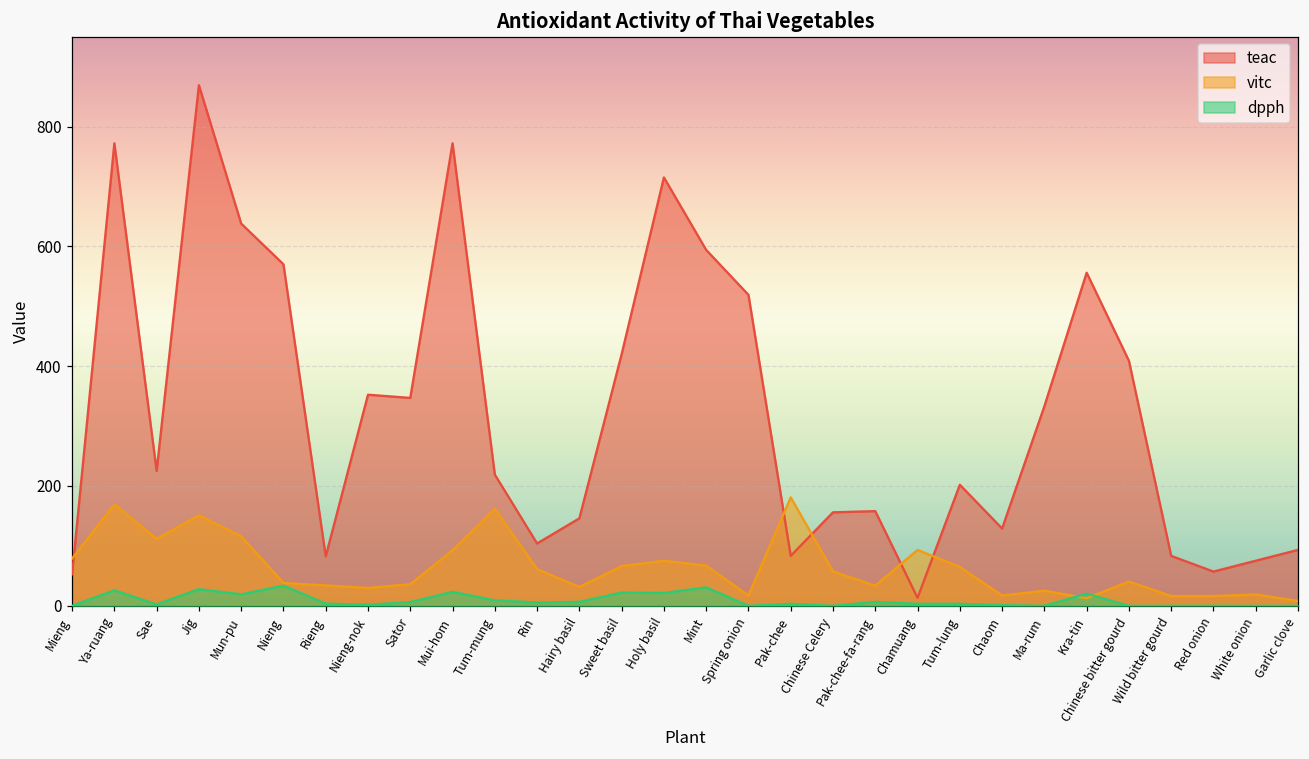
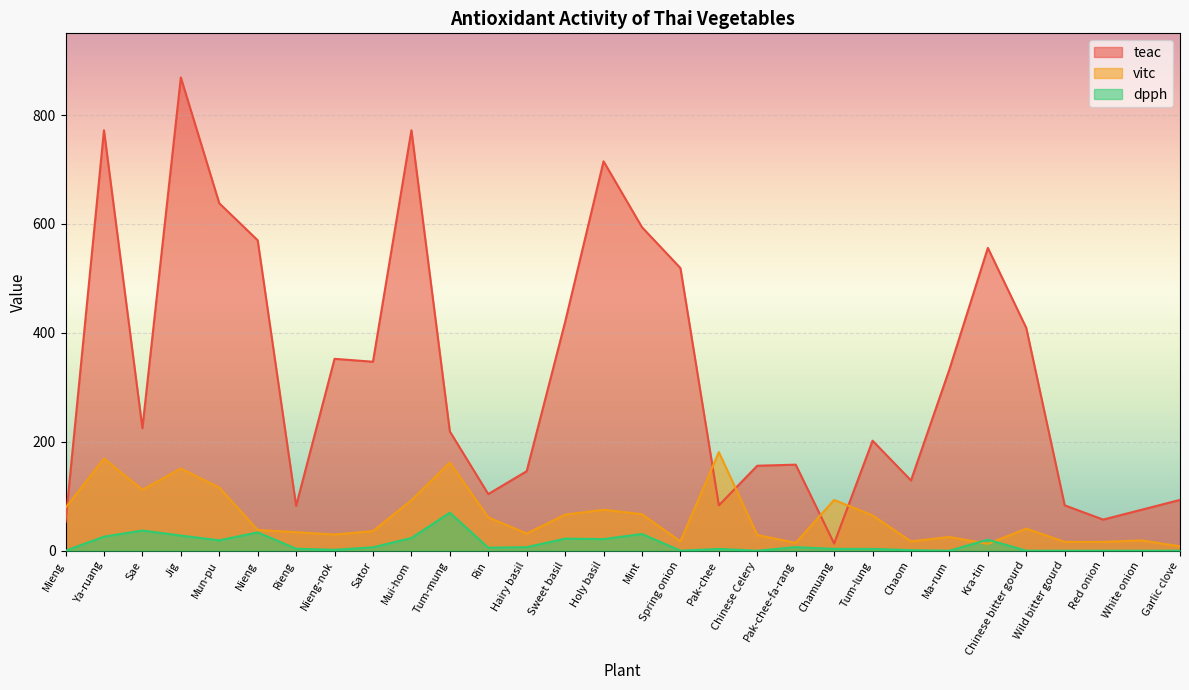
  {
    "teac": {
      "Mieng": 50,
      "Ya-ruang": 770,
      "Sae": 230,
      "Jig": 870,
      "Mun-pu": 640,
      "Nieng": 570,
      "Rieng": 80,
      "Nieng-nok": 350,
      "Sator": 350,
      "Mui-hom": 770,
      "Tum-mung": 220,
      "Rin": 100,
      "Hairy basil": 150,
      "Sweet basil": 420,
      "Holy basil": 720,
      "Mint": 590,
      "Spring onion": 520,
      "Pak-chee": 80,
      "Chinese Celery": 160,
      "Pak-chee-fa-rang": 160,
      "Chamuang": 10,
      "Tum-lung": 200,
      "Chaom": 130,
      "Ma-rum": 330,
      "Kra-tin": 560,
      "Chinese bitter gourd": 410,
      "Wild bitter gourd": 80,
      "Red onion": 60,
      "White onion": 80,
      "Garlic clove": 90
    },
    "vitc": {
      "Mieng": 80,
      "Ya-ruang": 170,
      "Sae": 110,
      "Jig": 150,
      "Mun-pu": 120,
      "Rieng": 30,
      "Nieng-nok": 30,
      "Sator": 40,
      "Mui-hom": 90,
      "Tum-mung": 160,
      "Rin": 60,
      "Hairy basil": 30,
      "Sweet basil": 70,
      "Holy basil": 80,
      "Mint": 70,
      "Spring onion": 20,
      "Pak-chee": 180,
-     "Chinese Celery": 60,
-     "Pak-chee-fa-rang": 30,
+     "Chinese Celery": 30,
+     "Pak-chee-fa-rang": 10,
      "Chamuang": 90,
      "Tum-lung": 60,
      "Chaom": 20,
      "Ma-rum": 30,
      "Kra-tin": 10,
      "Chinese bitter gourd": 40,
      "Wild bitter gourd": 20,
      "Red onion": 20,
      "White onion": 20,
      "Garlic clove": 10
    },
    "dpph": {
      "Mieng": 0,
      "Ya-ruang": 30,
-     "Sae": 0,
+     "Sae": 40,
      "Jig": 30,
      "Mun-pu": 20,
      "Rieng": 0,
      "Nieng-nok": 0,
      "Sator": 10,
      "Mui-hom": 20,
-     "Tum-mung": 10,
+     "Tum-mung": 70,
      "Rin": 10,
      "Hairy basil": 10,
      "Sweet basil": 20,
      "Holy basil": 20,
      "Mint": 30,
      "Spring onion": 0,
      "Pak-chee": 0,
      "Chinese Celery": 0,
      "Pak-chee-fa-rang": 10,
      "Chamuang": 0,
      "Tum-lung": 0,
      "Chaom": 0,
      "Ma-rum": 0,
      "Kra-tin": 20,
      "Chinese bitter gourd": 0,
      "Wild bitter gourd": 0,
      "Red onion": 0,
      "White onion": 0,
      "Garlic clove": 0
    }
  }
